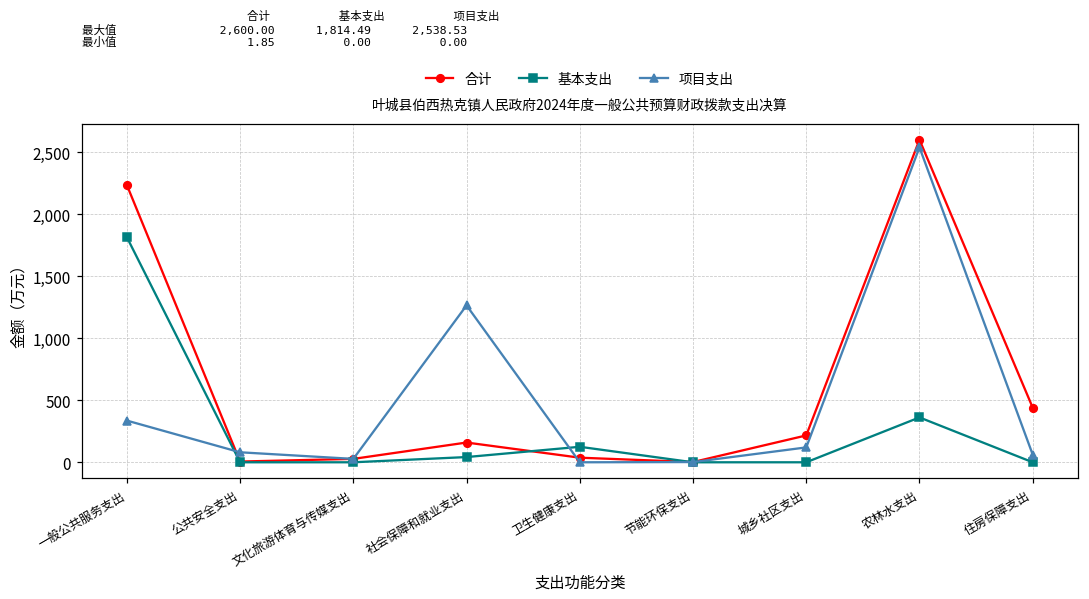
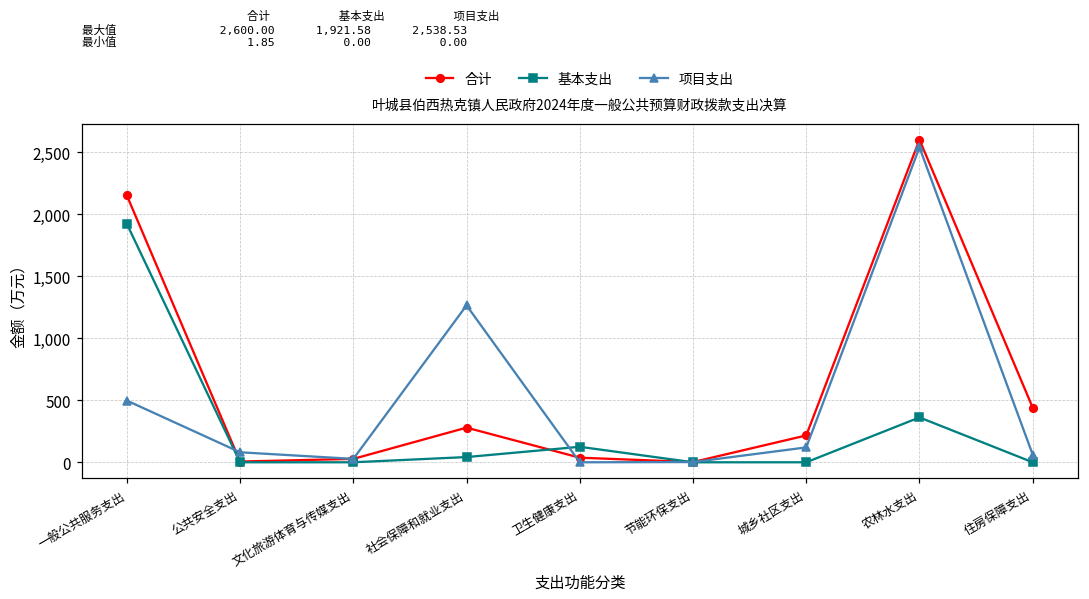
  {
    "合计": {
-     "一般公共服务支出": "2,230",
-     "社会保障和就业支出": "160",
+     "一般公共服务支出": "2,150",
+     "社会保障和就业支出": "280",
      "卫生健康支出": "40",
      "城乡社区支出": "220",
      "农林水支出": "2,600",
      "住房保障支出": "440"
    },
    "基本支出": {
-     "一般公共服务支出": "1,814.49"
+     "一般公共服务支出": "1,921.58"
    },
    "项目支出": {
-     "一般公共服务支出": "340",
+     "一般公共服务支出": "500",
      "公共安全支出": "80",
      "社会保障和就业支出": "1,260",
      "卫生健康支出": "0",
      "城乡社区支出": "120",
      "农林水支出": "2,540",
      "住房保障支出": "60"
    }
  }
